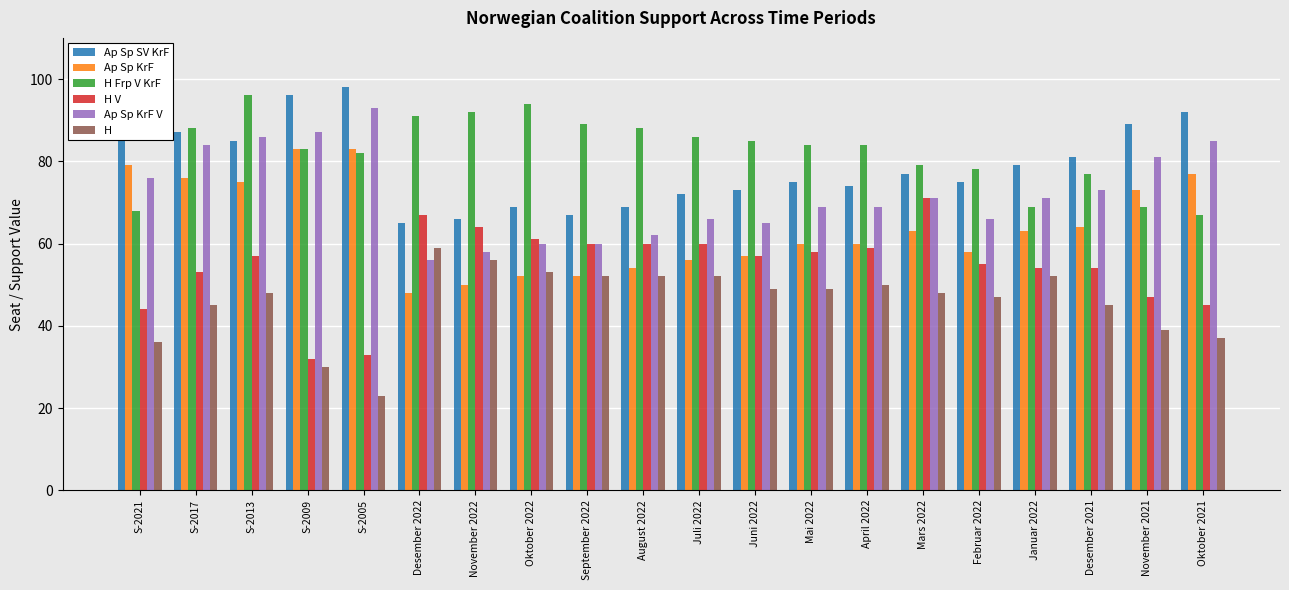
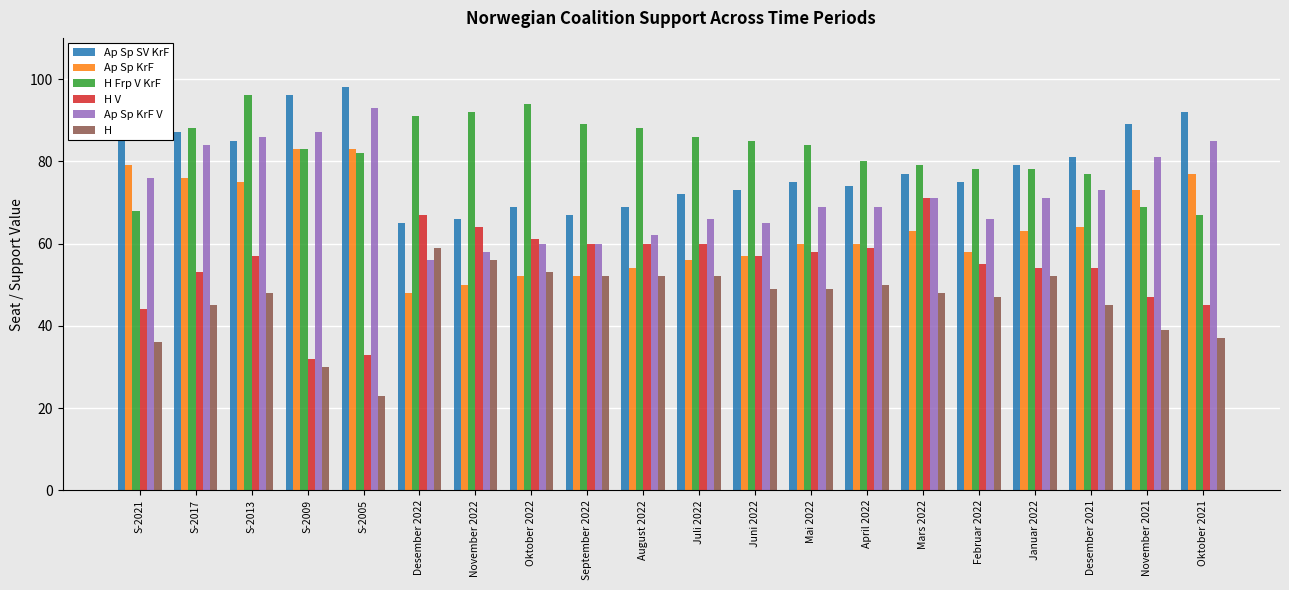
  {
    "Ap Sp SV KrF": {
      "S-2017": 87,
      "S-2013": 85,
      "S-2009": 96,
      "S-2005": 98,
      "Desember 2022": 65,
      "November 2022": 66,
      "Oktober 2022": 69,
      "September 2022": 67,
      "August 2022": 69,
      "Juli 2022": 72,
      "Juni 2022": 73,
      "Mai 2022": 75,
      "April 2022": 74,
      "Mars 2022": 77,
      "Februar 2022": 75,
      "Januar 2022": 79,
      "Desember 2021": 81,
      "November 2021": 89,
      "Oktober 2021": 92
    },
    "Ap Sp KrF": {
      "S-2021": 79,
      "S-2017": 76,
      "S-2013": 75,
      "S-2009": 83,
      "S-2005": 83,
      "Desember 2022": 48,
      "November 2022": 50,
      "Oktober 2022": 52,
      "September 2022": 52,
      "August 2022": 54,
      "Juli 2022": 56,
      "Juni 2022": 57,
      "Mai 2022": 60,
      "April 2022": 60,
      "Mars 2022": 63,
      "Februar 2022": 58,
      "Januar 2022": 63,
      "Desember 2021": 64,
      "November 2021": 73,
      "Oktober 2021": 77
    },
    "H Frp V KrF": {
      "S-2021": 68,
      "S-2017": 88,
      "S-2013": 96,
      "S-2009": 83,
      "S-2005": 82,
      "Desember 2022": 91,
      "November 2022": 92,
      "Oktober 2022": 94,
      "September 2022": 89,
      "August 2022": 88,
      "Juli 2022": 86,
      "Juni 2022": 85,
      "Mai 2022": 84,
-     "April 2022": 84,
+     "April 2022": 80,
      "Mars 2022": 79,
      "Februar 2022": 78,
-     "Januar 2022": 69,
+     "Januar 2022": 78,
      "Desember 2021": 77,
      "November 2021": 69,
      "Oktober 2021": 67
    },
    "H V": {
      "S-2021": 44,
      "S-2017": 53,
      "S-2013": 57,
      "S-2009": 32,
      "S-2005": 33,
      "Desember 2022": 67,
      "November 2022": 64,
      "Oktober 2022": 61,
      "September 2022": 60,
      "August 2022": 60,
      "Juli 2022": 60,
      "Juni 2022": 57,
      "Mai 2022": 58,
      "April 2022": 59,
      "Mars 2022": 71,
      "Februar 2022": 55,
      "Januar 2022": 54,
      "Desember 2021": 54,
      "November 2021": 47,
      "Oktober 2021": 45
    },
    "Ap Sp KrF V": {
      "S-2021": 76,
      "S-2017": 84,
      "S-2013": 86,
      "S-2009": 87,
      "S-2005": 93,
      "Desember 2022": 56,
      "November 2022": 58,
      "Oktober 2022": 60,
      "September 2022": 60,
      "August 2022": 62,
      "Juli 2022": 66,
      "Juni 2022": 65,
      "Mai 2022": 69,
      "April 2022": 69,
      "Mars 2022": 71,
      "Februar 2022": 66,
      "Januar 2022": 71,
      "Desember 2021": 73,
      "November 2021": 81,
      "Oktober 2021": 85
    },
    "H": {
      "S-2021": 36,
      "S-2017": 45,
      "S-2013": 48,
      "S-2009": 30,
      "S-2005": 23,
      "Desember 2022": 59,
      "November 2022": 56,
      "Oktober 2022": 53,
      "September 2022": 52,
      "August 2022": 52,
      "Juli 2022": 52,
      "Juni 2022": 49,
      "Mai 2022": 49,
      "April 2022": 50,
      "Mars 2022": 48,
      "Februar 2022": 47,
      "Januar 2022": 52,
      "Desember 2021": 45,
      "November 2021": 39,
      "Oktober 2021": 37
    }
  }
